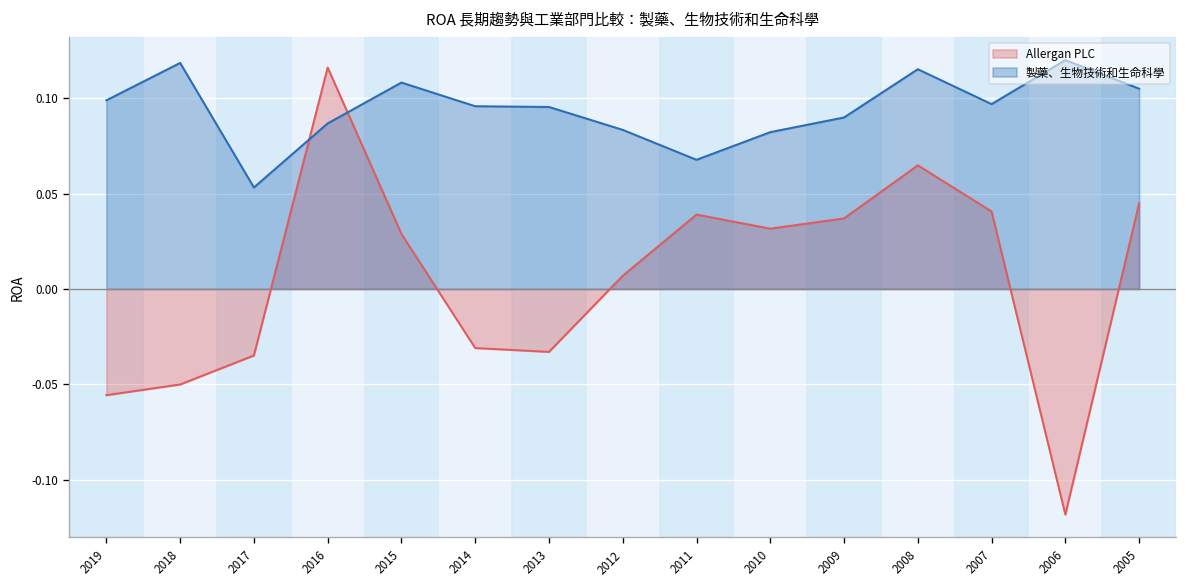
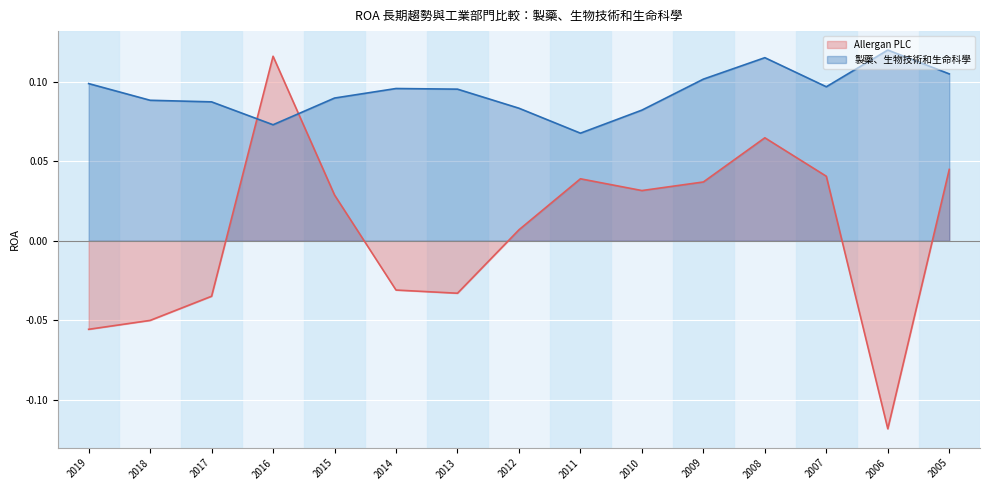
  {
    "製藥、生物技術和生命科學": {
      "2019": 0.099,
-     "2018": 0.119,
-     "2017": 0.053,
-     "2016": 0.087,
-     "2015": 0.108,
+     "2018": 0.088,
+     "2017": 0.087,
+     "2016": 0.073,
+     "2015": 0.090,
      "2014": 0.096,
      "2013": 0.095,
      "2012": 0.083,
      "2011": 0.068,
      "2010": 0.082,
-     "2009": 0.090,
+     "2009": 0.102,
      "2008": 0.115,
      "2007": 0.097,
      "2005": 0.105
    }
  }
